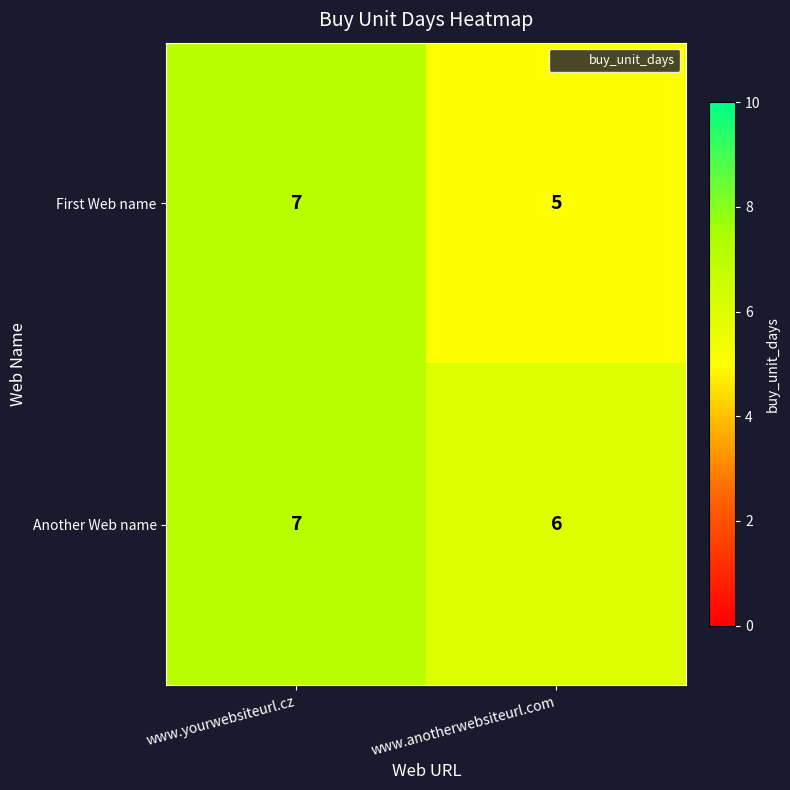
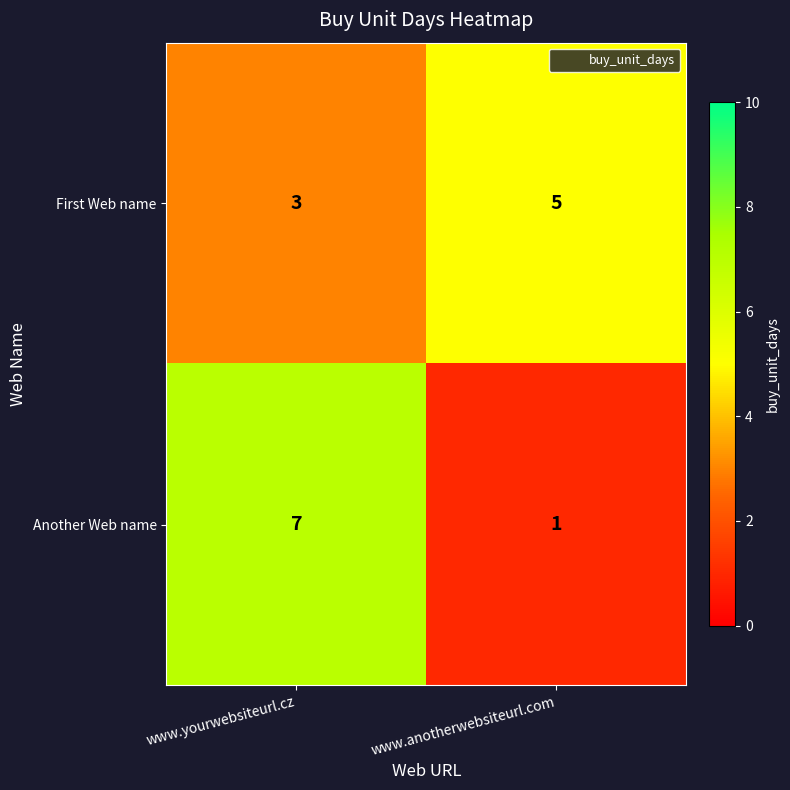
  {
    "First Web name": {
-     "www.yourwebsiteurl.cz": 7,
+     "www.yourwebsiteurl.cz": 3,
      "www.anotherwebsiteurl.com": 5
    },
    "Another Web name": {
      "www.yourwebsiteurl.cz": 7,
-     "www.anotherwebsiteurl.com": 6
+     "www.anotherwebsiteurl.com": 1
    }
  }
